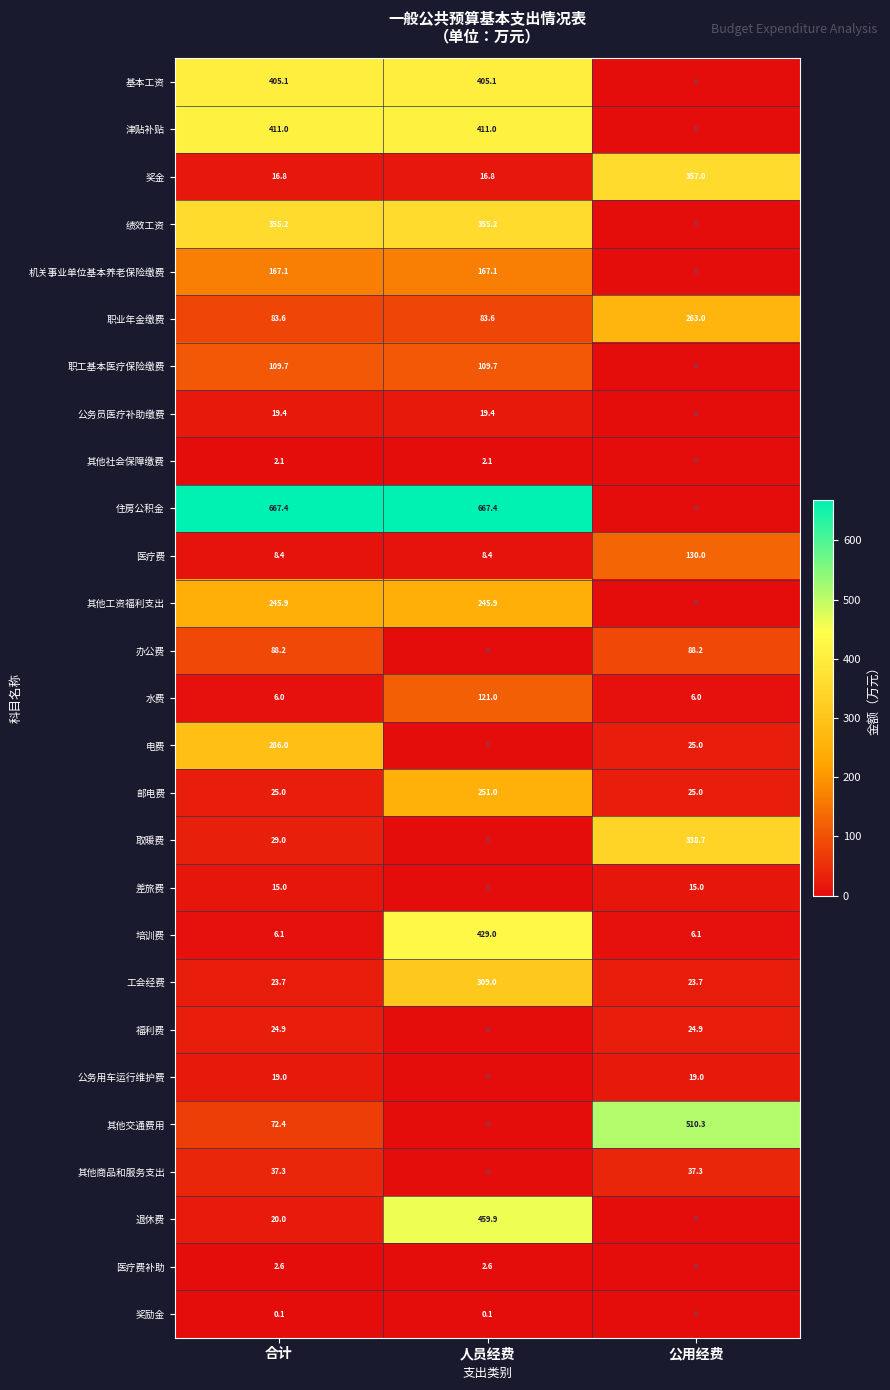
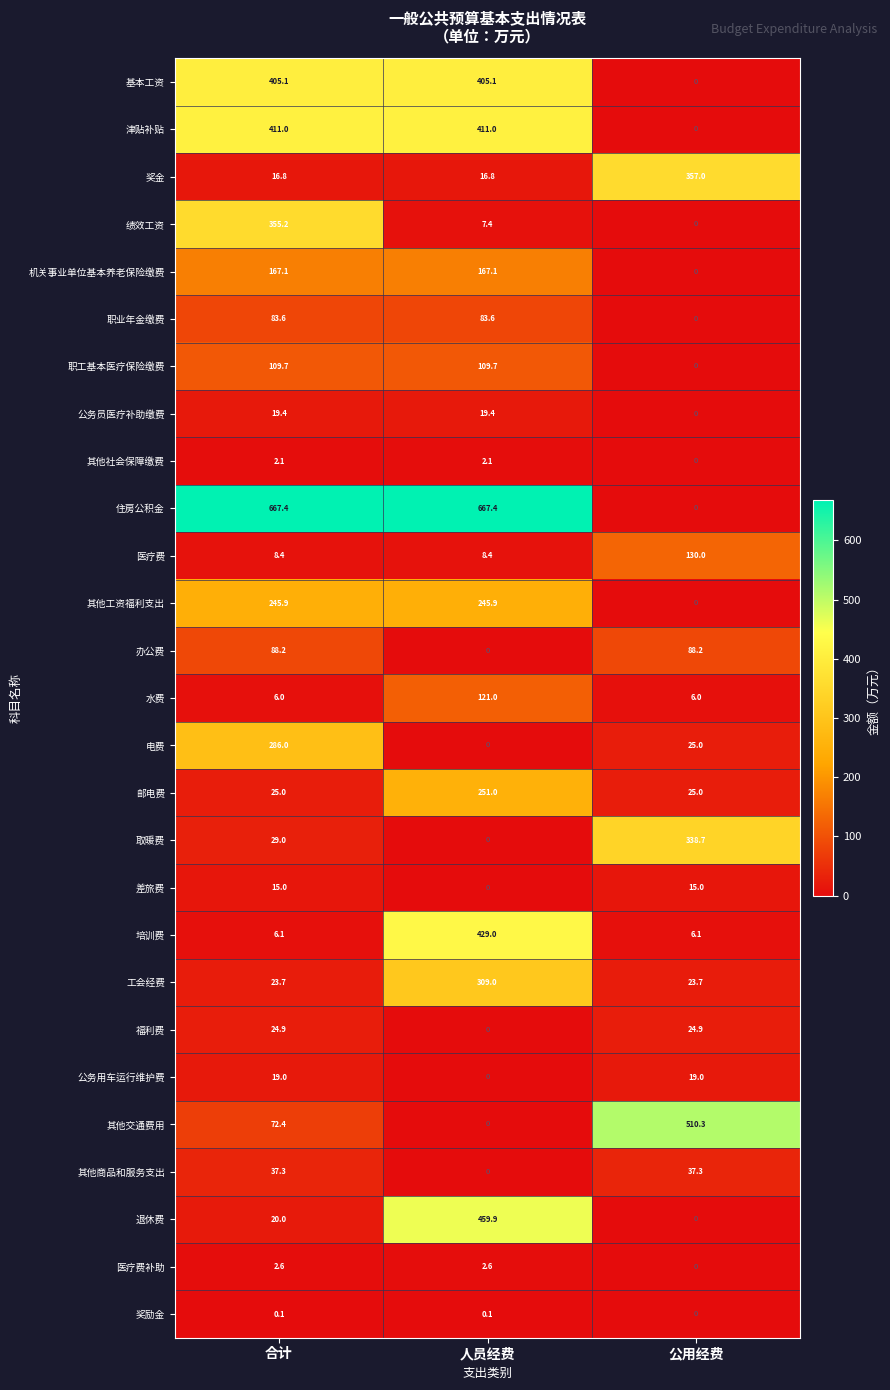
  {
    "基本工资": {
      "合计": 405.1,
      "人员经费": 405.1,
      "公用经费": 0
    },
    "津贴补贴": {
      "合计": 411.0,
      "人员经费": 411.0,
      "公用经费": 0
    },
    "奖金": {
      "合计": 16.8,
      "人员经费": 16.8,
      "公用经费": 357.0
    },
    "绩效工资": {
      "合计": 355.2,
-     "人员经费": 355.2,
+     "人员经费": 7.4,
      "公用经费": 0
    },
    "机关事业单位基本养老保险缴费": {
      "合计": 167.1,
      "人员经费": 167.1,
      "公用经费": 0
    },
    "职业年金缴费": {
      "合计": 83.6,
      "人员经费": 83.6,
-     "公用经费": 263.0
+     "公用经费": 0
    },
    "职工基本医疗保险缴费": {
      "合计": 109.7,
      "人员经费": 109.7,
      "公用经费": 0
    },
    "公务员医疗补助缴费": {
      "合计": 19.4,
      "人员经费": 19.4,
      "公用经费": 0
    },
    "其他社会保障缴费": {
      "合计": 2.1,
      "人员经费": 2.1,
      "公用经费": 0
    },
    "住房公积金": {
      "合计": 667.4,
      "人员经费": 667.4,
      "公用经费": 0
    },
    "医疗费": {
      "合计": 8.4,
      "人员经费": 8.4,
      "公用经费": 130.0
    },
    "其他工资福利支出": {
      "合计": 245.9,
      "人员经费": 245.9,
      "公用经费": 0
    },
    "办公费": {
      "合计": 88.2,
      "人员经费": 0,
      "公用经费": 88.2
    },
    "水费": {
      "合计": 6.0,
      "人员经费": 121.0,
      "公用经费": 6.0
    },
    "电费": {
      "合计": 286.0,
      "人员经费": 0,
      "公用经费": 25.0
    },
    "邮电费": {
      "合计": 25.0,
      "人员经费": 251.0,
      "公用经费": 25.0
    },
    "取暖费": {
      "合计": 29.0,
      "人员经费": 0,
      "公用经费": 338.7
    },
    "差旅费": {
      "合计": 15.0,
      "人员经费": 0,
      "公用经费": 15.0
    },
    "培训费": {
      "合计": 6.1,
      "人员经费": 429.0,
      "公用经费": 6.1
    },
    "工会经费": {
      "合计": 23.7,
      "人员经费": 309.0,
      "公用经费": 23.7
    },
    "福利费": {
      "合计": 24.9,
      "人员经费": 0,
      "公用经费": 24.9
    },
    "公务用车运行维护费": {
      "合计": 19.0,
      "人员经费": 0,
      "公用经费": 19.0
    },
    "其他交通费用": {
      "合计": 72.4,
      "人员经费": 0,
      "公用经费": 510.3
    },
    "其他商品和服务支出": {
      "合计": 37.3,
      "人员经费": 0,
      "公用经费": 37.3
    },
    "退休费": {
      "合计": 20.0,
      "人员经费": 459.9,
      "公用经费": 0
    },
    "医疗费补助": {
      "合计": 2.6,
      "人员经费": 2.6,
      "公用经费": 0
    },
    "奖励金": {
      "合计": 0.1,
      "人员经费": 0.1,
      "公用经费": 0
    }
  }
